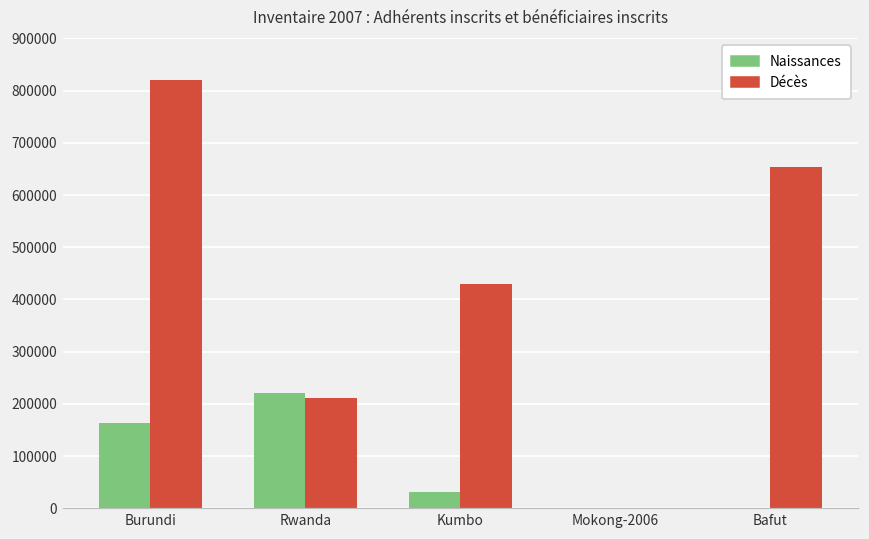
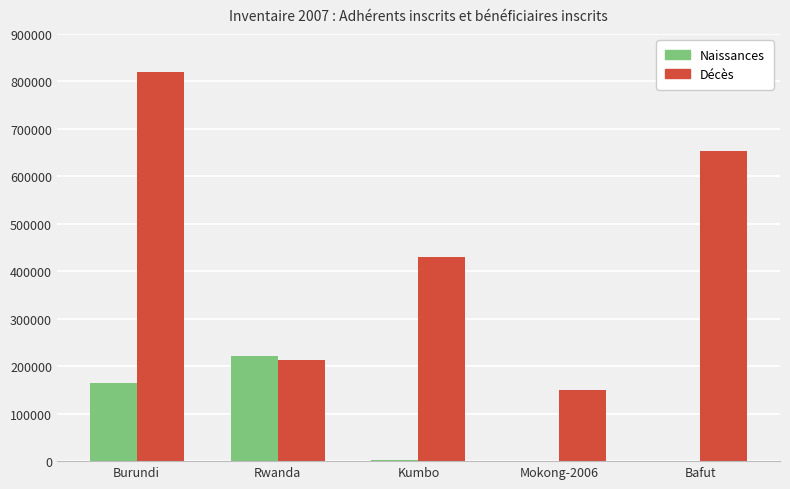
  {
    "Naissances": {
      "Burundi": 160000,
      "Rwanda": 220000,
-     "Kumbo": 30000
+     "Kumbo": 0
    },
    "Décès": {
      "Burundi": 820000,
      "Rwanda": 210000,
      "Kumbo": 430000,
-     "Mokong-2006": 0,
+     "Mokong-2006": 150000,
      "Bafut": 650000
    }
  }
